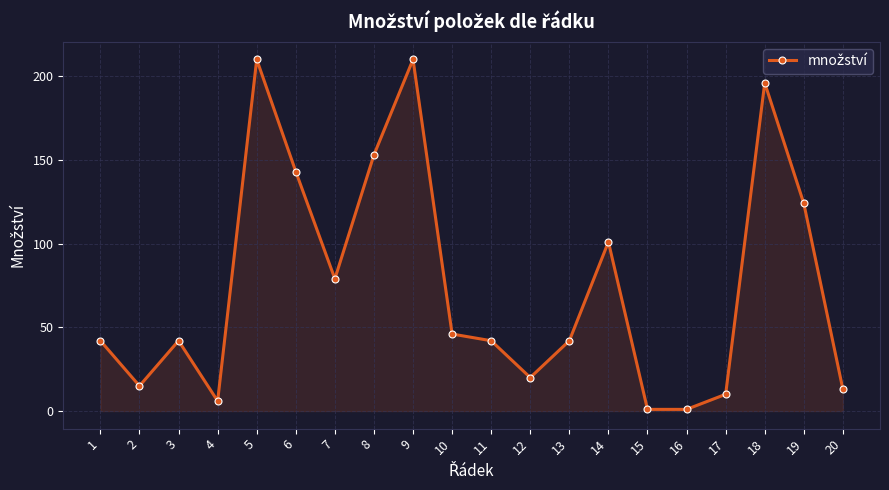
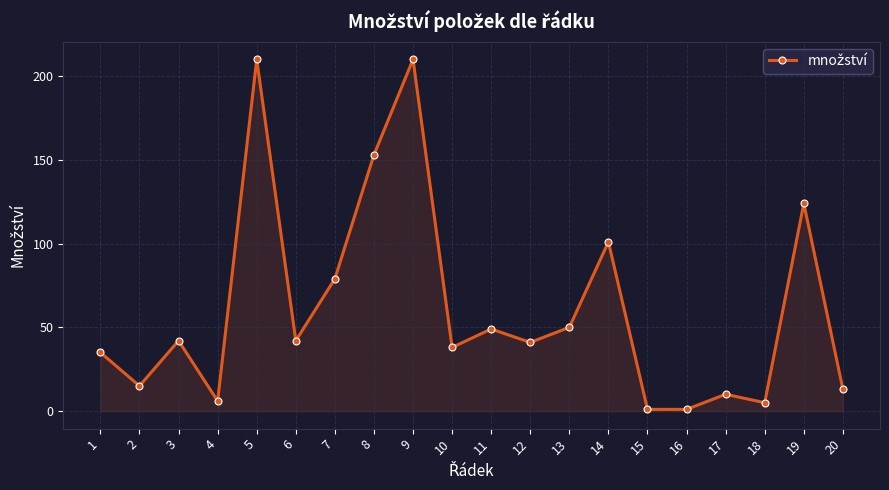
  {
-   "1": 42,
+   "1": 35,
    "2": 15,
    "3": 42,
    "4": 6,
    "5": 210,
-   "6": 143,
+   "6": 42,
    "7": 79,
    "8": 153,
    "9": 210,
-   "10": 46,
-   "11": 42,
-   "12": 20,
-   "13": 42,
+   "10": 38,
+   "11": 49,
+   "12": 41,
+   "13": 50,
    "14": 101,
    "15": 1,
    "16": 1,
    "17": 10,
-   "18": 196,
+   "18": 5,
    "19": 124,
    "20": 13
  }
